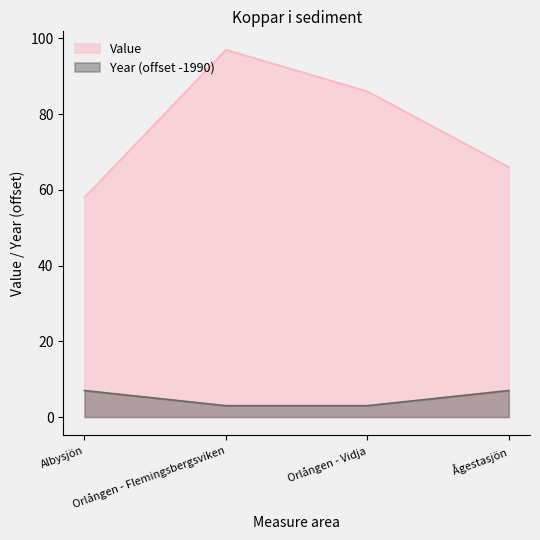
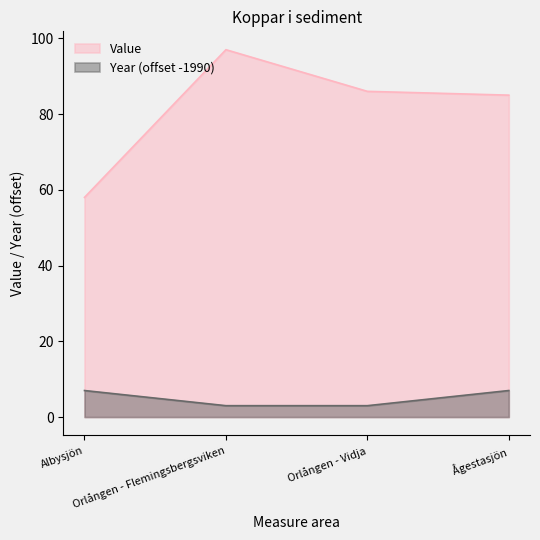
  {
    "Value": {
      "Albysjön": 58,
      "Orlången - Flemingsbergsviken": 97,
      "Orlången - Vidja": 86,
-     "Ågestasjön": 66
+     "Ågestasjön": 85
    },
    "Year (offset -1990)": {
      "Albysjön": 7,
      "Orlången - Flemingsbergsviken": 3,
      "Orlången - Vidja": 3,
      "Ågestasjön": 7
    }
  }
